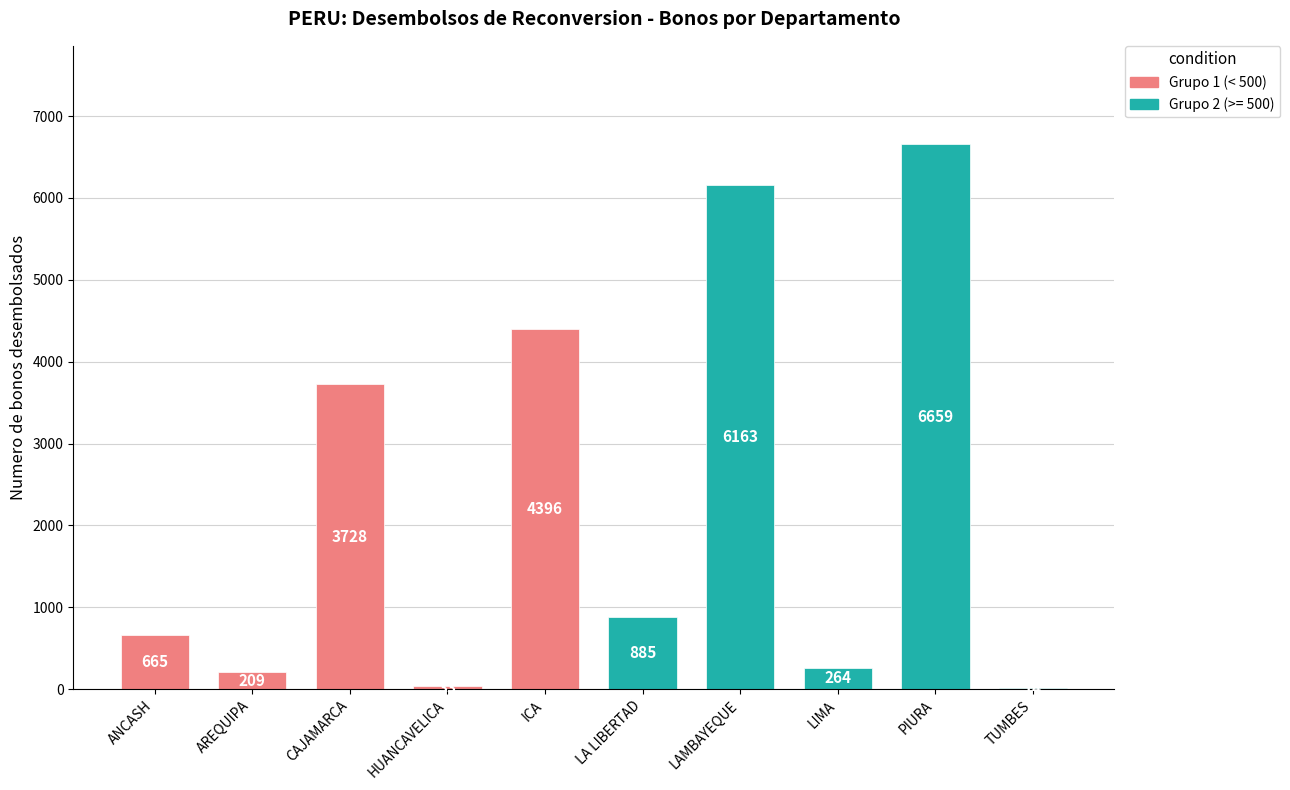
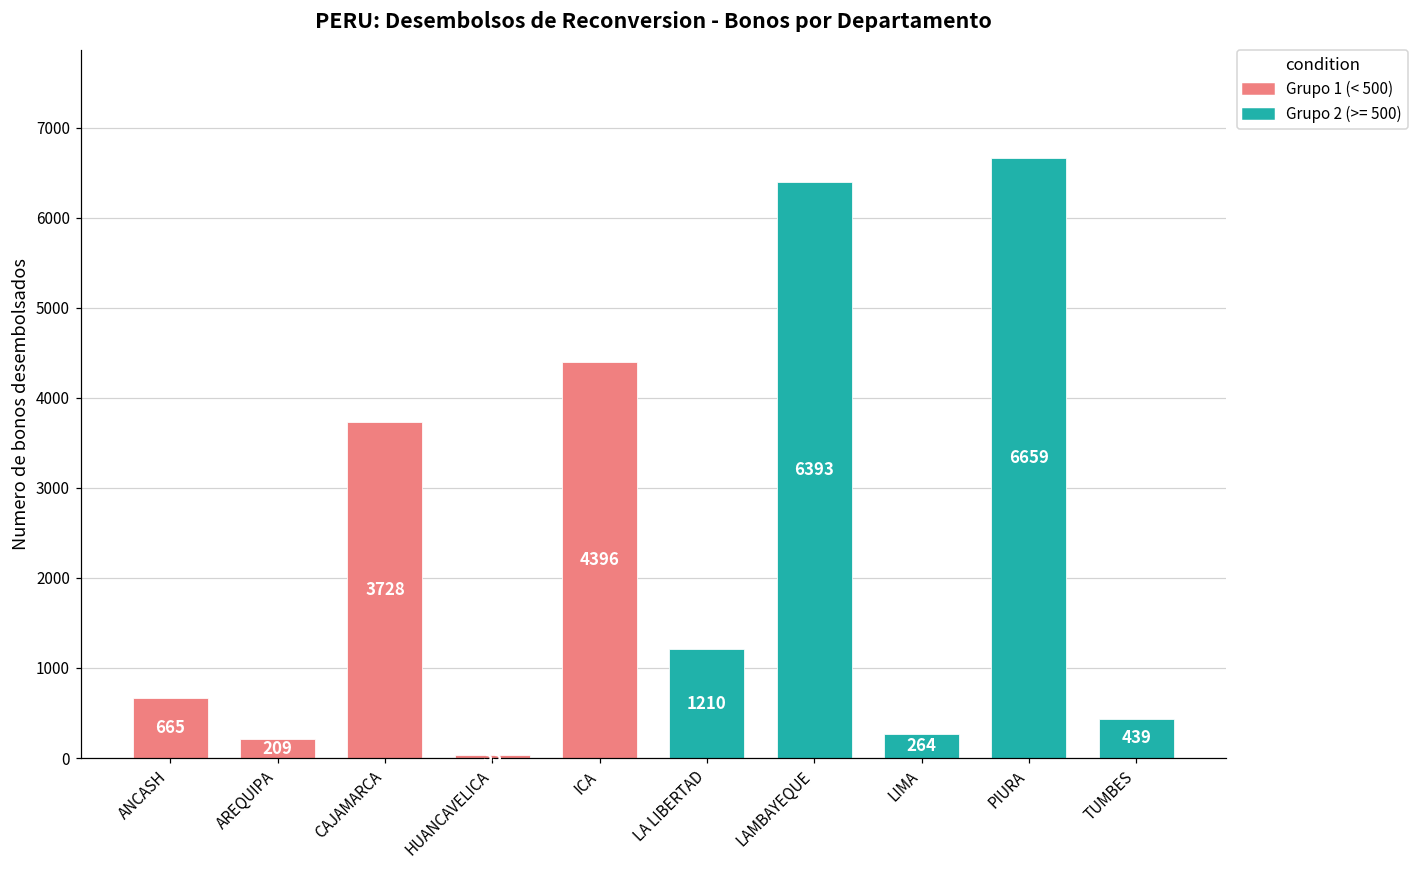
  {
    "ANCASH": 665,
    "AREQUIPA": 209,
    "CAJAMARCA": 3728,
    "ICA": 4396,
-   "LA LIBERTAD": 885,
-   "LAMBAYEQUE": 6163,
+   "LA LIBERTAD": 1210,
+   "LAMBAYEQUE": 6393,
    "LIMA": 264,
    "PIURA": 6659,
-   "TUMBES": 0
+   "TUMBES": 400
  }
